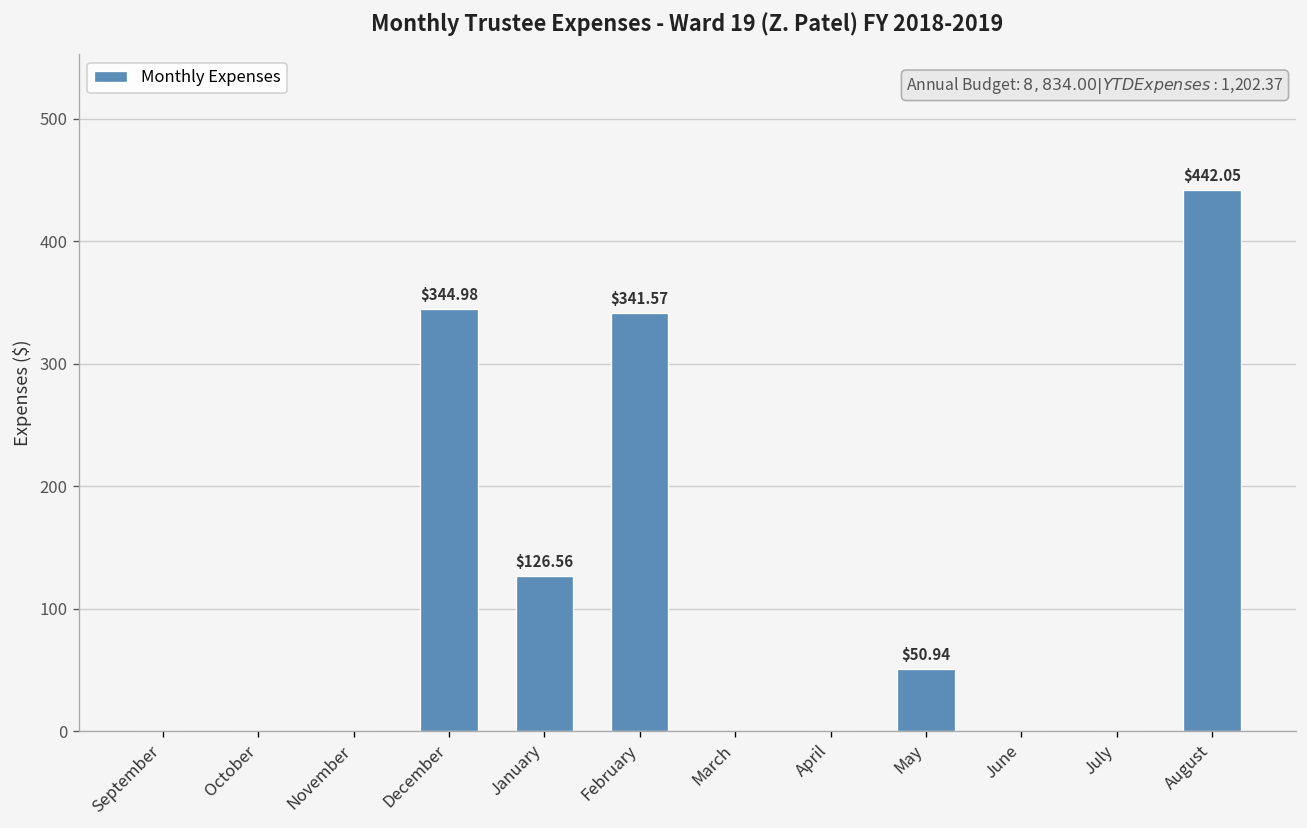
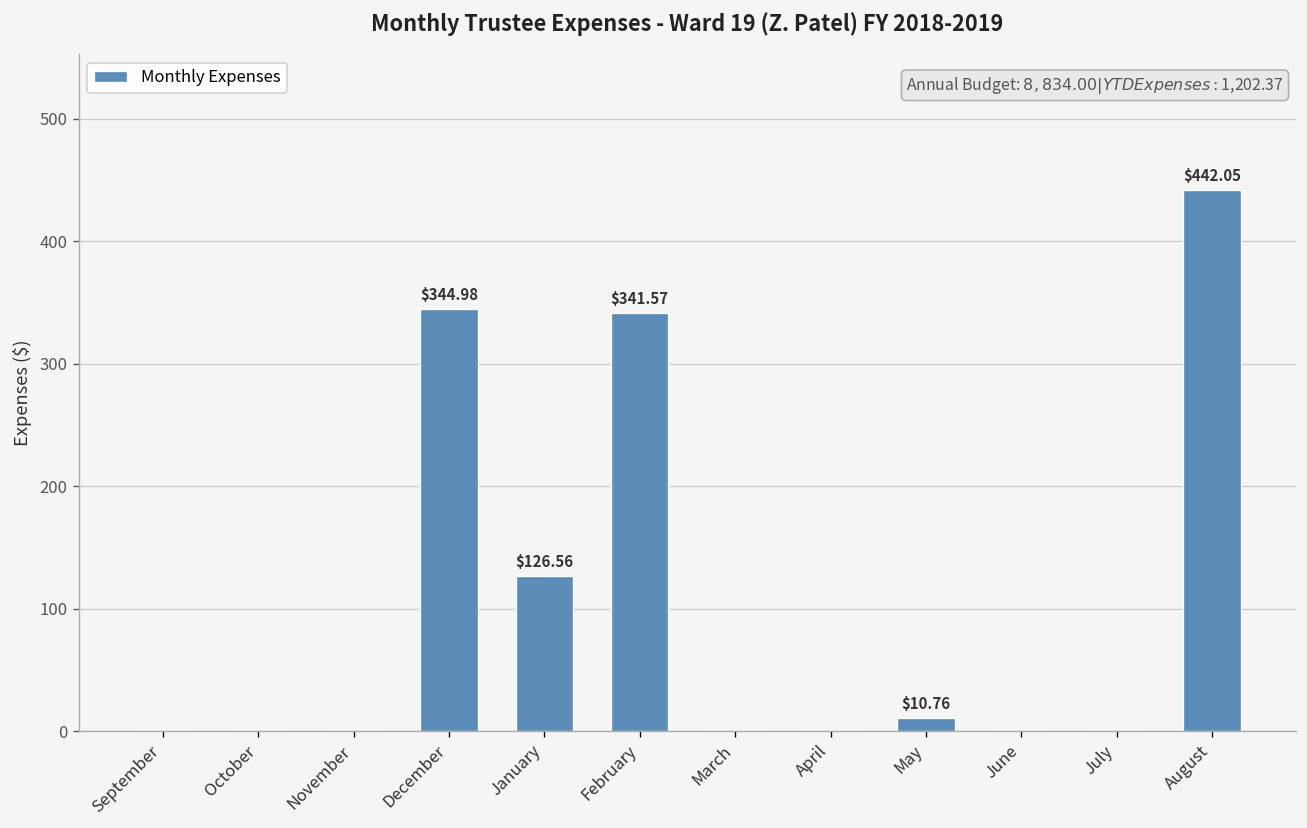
  {
    "December": "$344.98",
    "January": "$126.56",
    "February": "$341.57",
-   "May": "$50.94",
+   "May": "$10.76",
    "August": "$442.05"
  }
